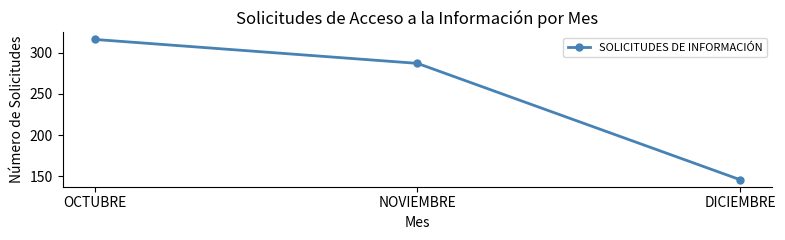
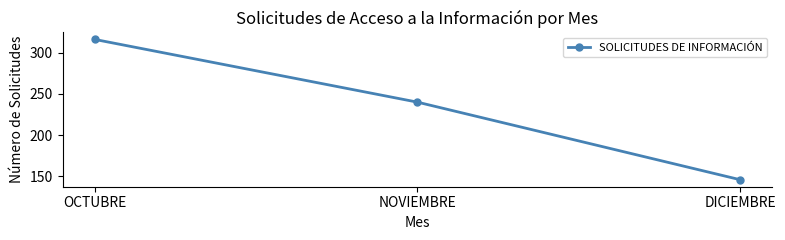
  {
    "OCTUBRE": 320,
-   "NOVIEMBRE": 290,
+   "NOVIEMBRE": 240,
    "DICIEMBRE": 150
  }
